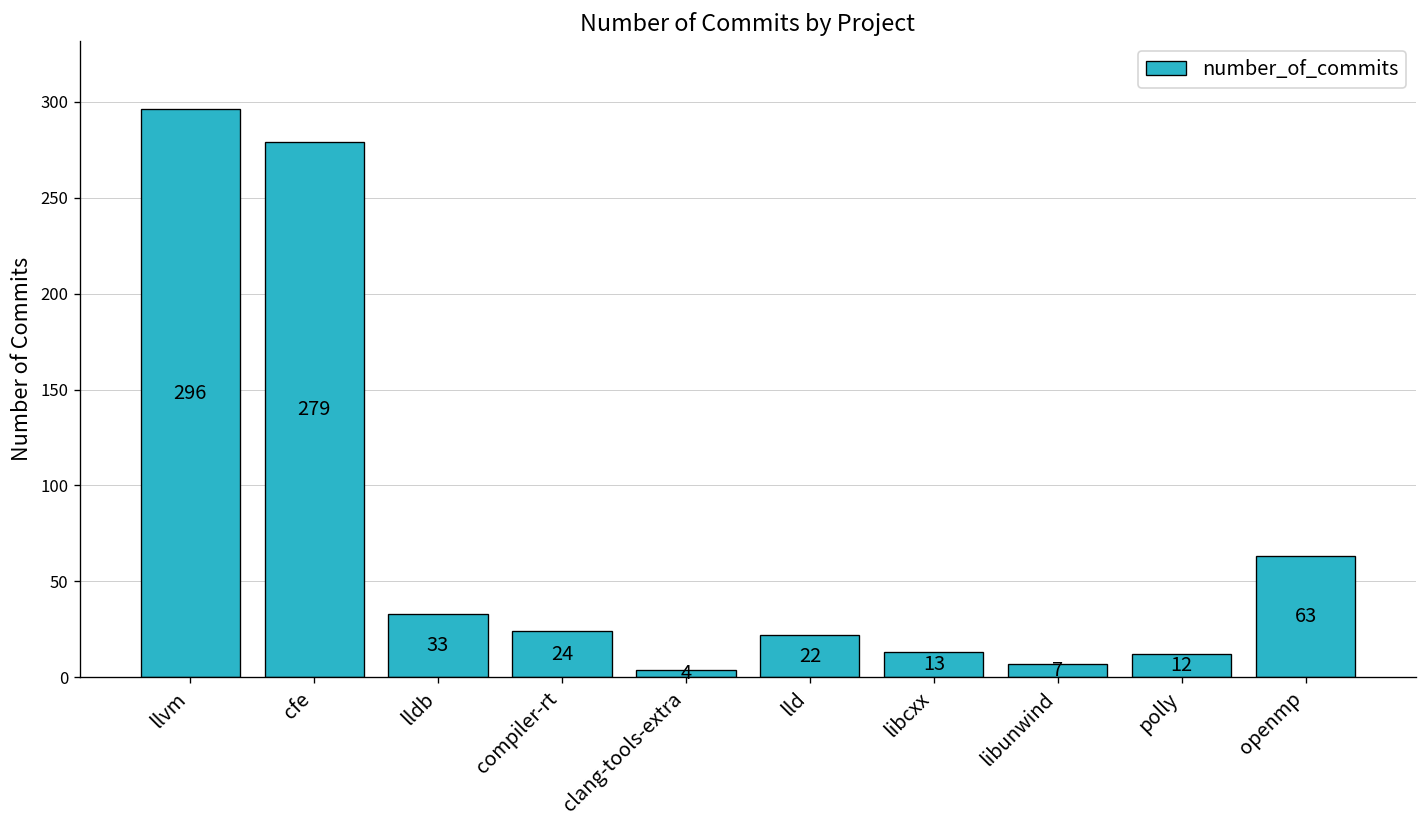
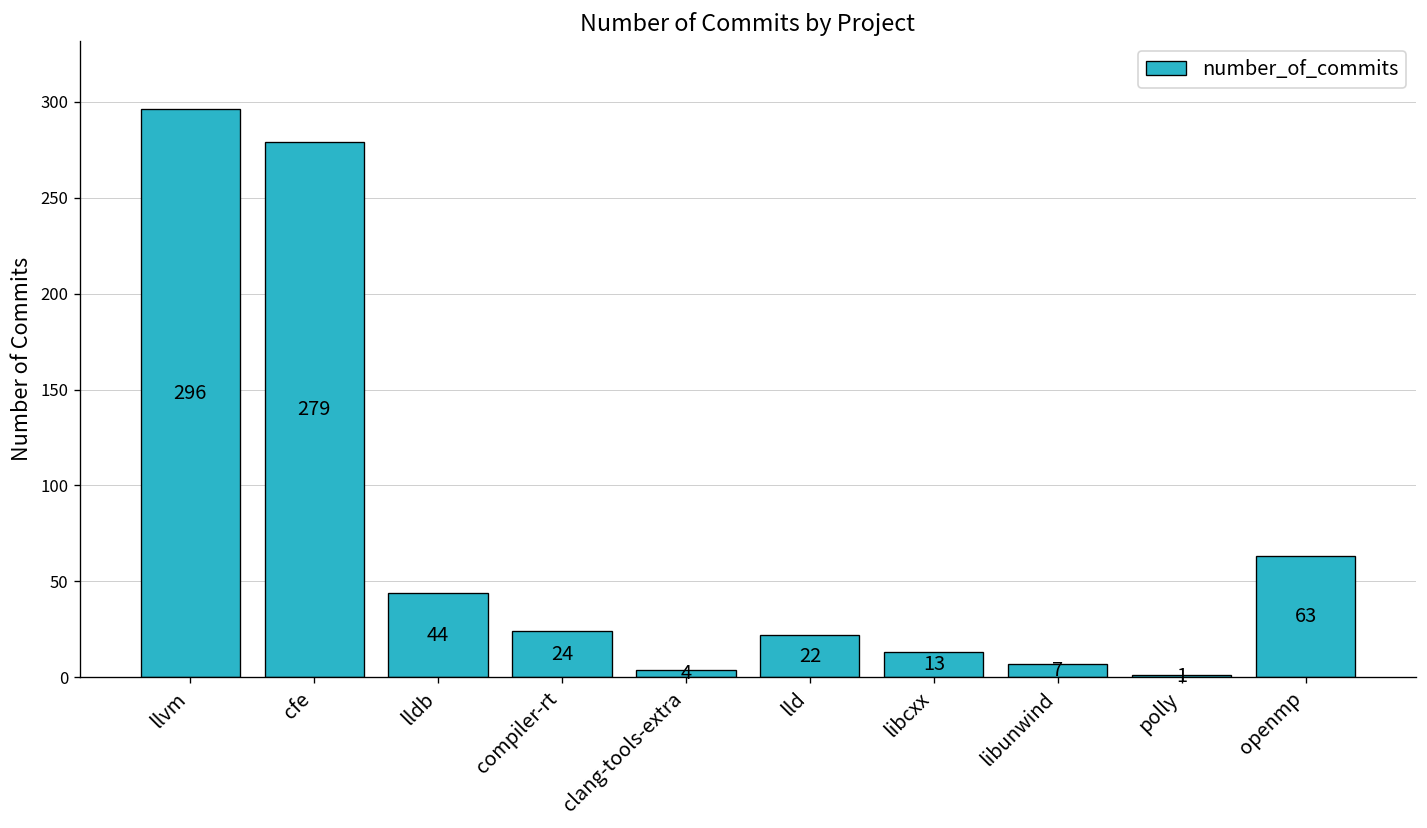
  {
    "llvm": 296,
    "cfe": 279,
-   "lldb": 33,
+   "lldb": 44,
    "compiler-rt": 24,
    "clang-tools-extra": 4,
    "lld": 22,
    "libcxx": 13,
    "libunwind": 7,
-   "polly": 12,
+   "polly": 1,
    "openmp": 63
  }
